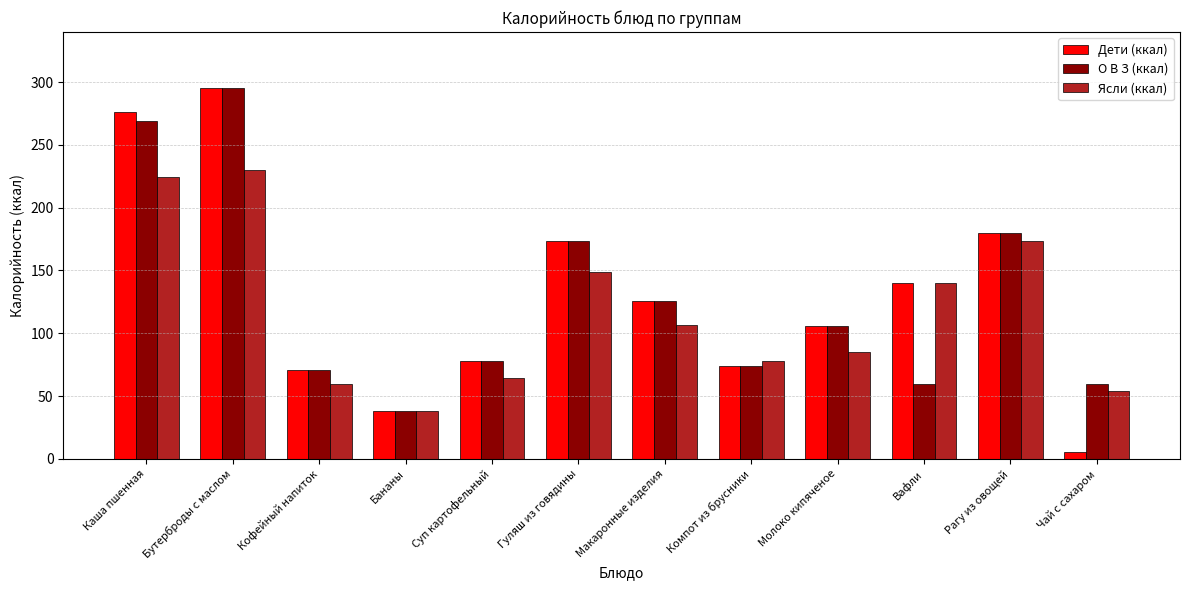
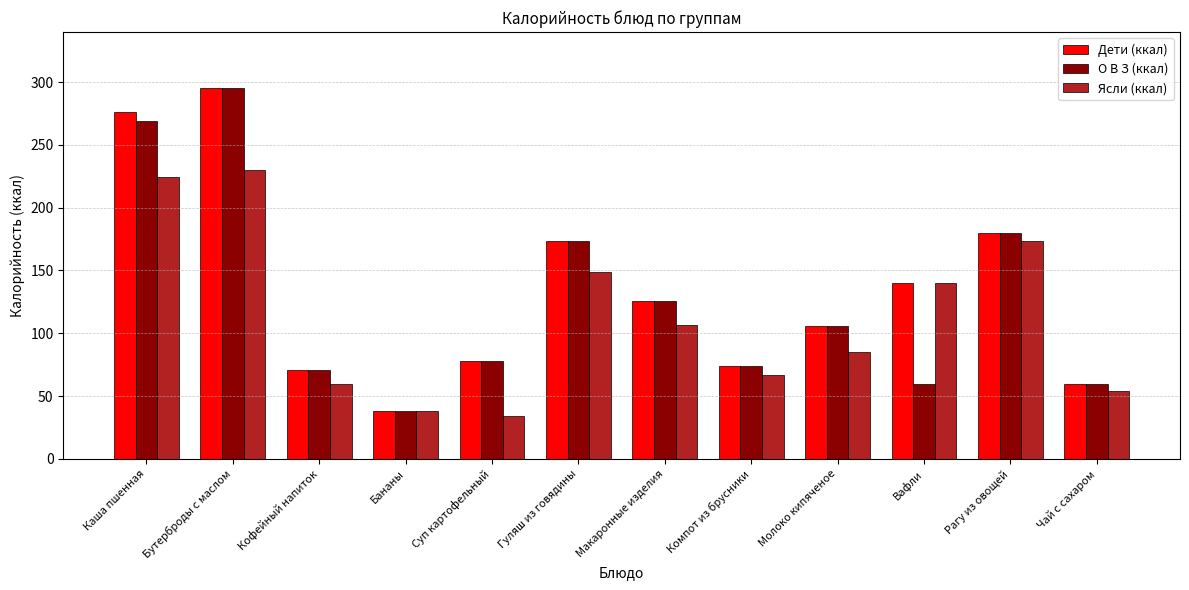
  {
    "Дети (ккал)": {
      "Каша пшенная": 276,
      "Бутерброды с маслом": 296,
      "Кофейный напиток": 71,
      "Бананы": 38,
      "Суп картофельный": 78,
      "Гуляш из говядины": 173,
      "Макаронные изделия": 126,
      "Компот из брусники": 74,
      "Молоко кипяченое": 106,
      "Вафли": 140,
      "Рагу из овощей": 180,
-     "Чай с сахаром": 6
+     "Чай с сахаром": 60
    },
    "О В З (ккал)": {
      "Каша пшенная": 269,
      "Бутерброды с маслом": 296,
      "Кофейный напиток": 71,
      "Бананы": 38,
      "Суп картофельный": 78,
      "Гуляш из говядины": 173,
      "Макаронные изделия": 126,
      "Компот из брусники": 74,
      "Молоко кипяченое": 106,
      "Вафли": 60,
      "Рагу из овощей": 180,
      "Чай с сахаром": 60
    },
    "Ясли (ккал)": {
      "Каша пшенная": 224,
      "Бутерброды с маслом": 230,
      "Кофейный напиток": 59,
      "Бананы": 38,
-     "Суп картофельный": 65,
+     "Суп картофельный": 35,
      "Гуляш из говядины": 149,
      "Макаронные изделия": 106,
-     "Компот из брусники": 78,
+     "Компот из брусники": 67,
      "Молоко кипяченое": 85,
      "Вафли": 140,
      "Рагу из овощей": 173,
      "Чай с сахаром": 54
    }
  }
